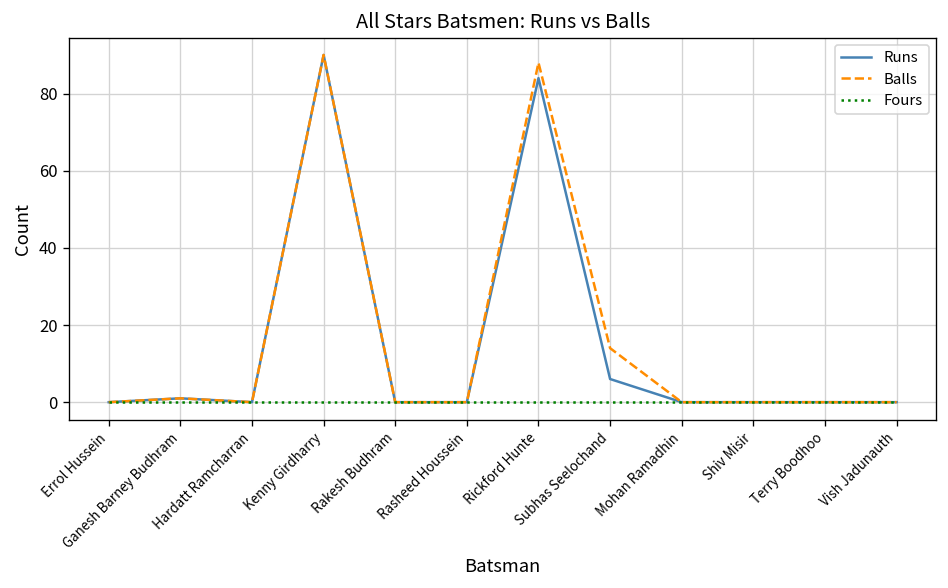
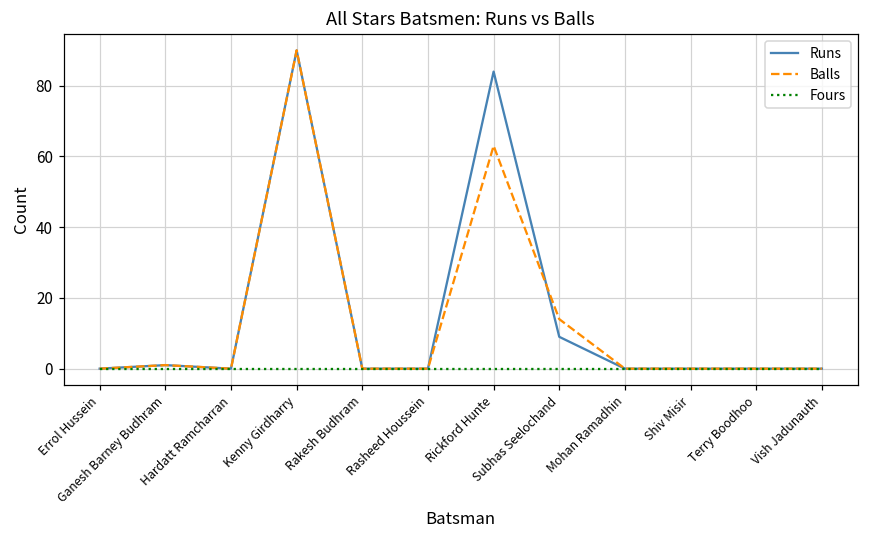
  {
    "Runs": {
      "Rickford Hunte": 84,
-     "Subhas Seelochand": 6
+     "Subhas Seelochand": 9
    },
    "Balls": {
-     "Rickford Hunte": 88,
+     "Rickford Hunte": 63,
      "Subhas Seelochand": 14
    },
    "Fours": {
      "Ganesh Barney Budhram": 0,
      "Kenny Girdharry": 0,
      "Rickford Hunte": 0,
      "Subhas Seelochand": 0
    }
  }
